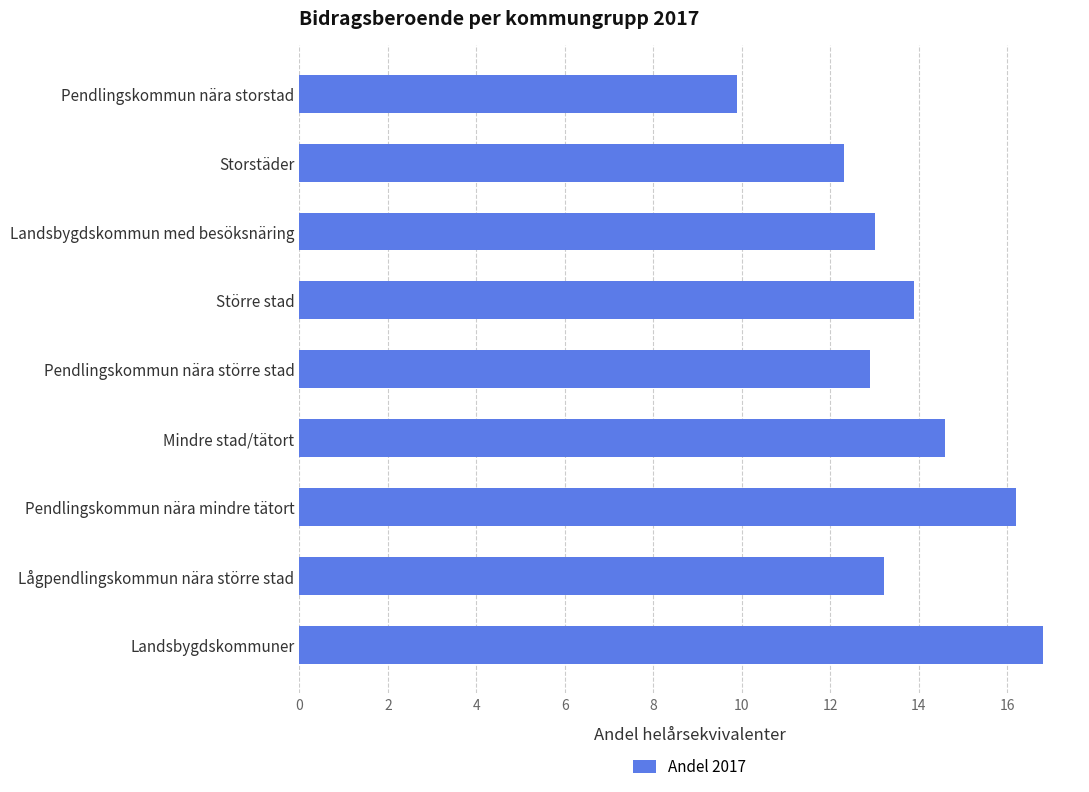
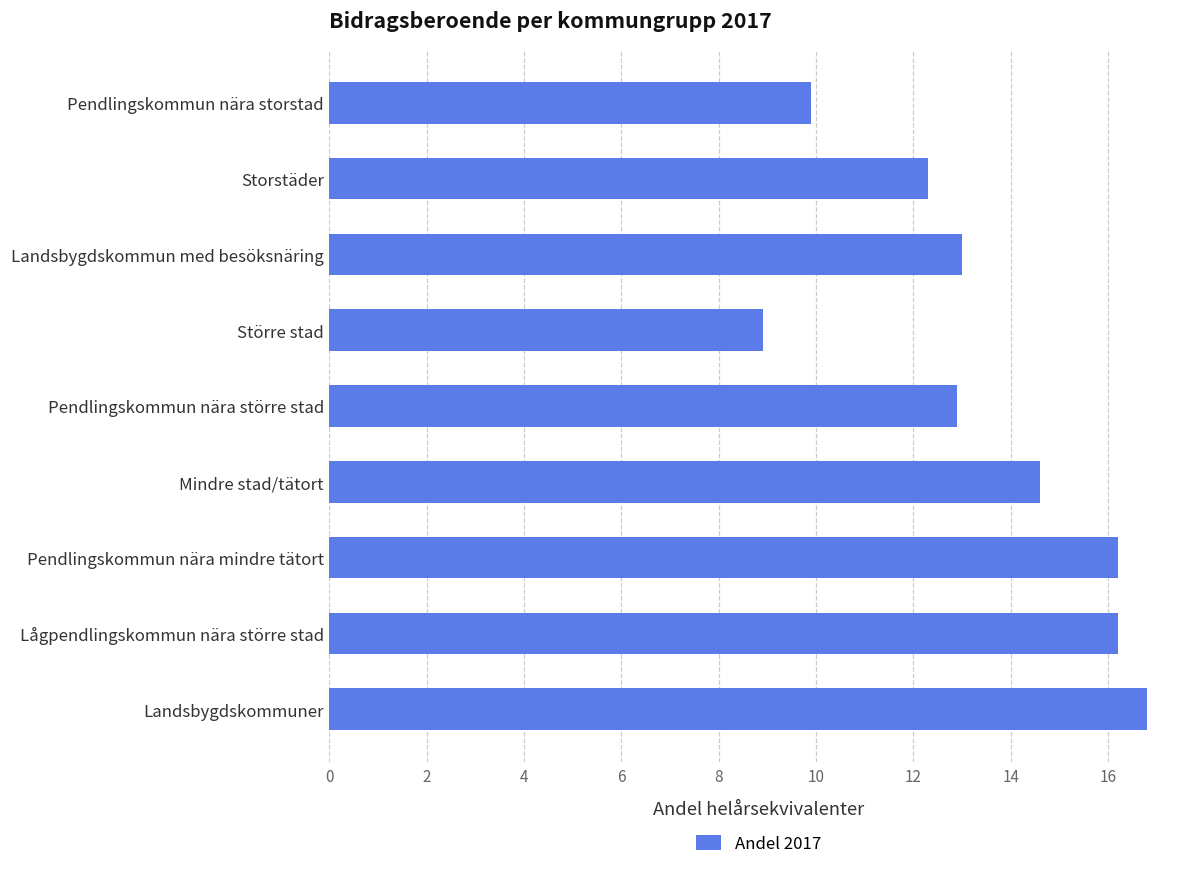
  {
    "Pendlingskommun nära storstad": 9.9,
    "Storstäder": 12.3,
    "Landsbygdskommun med besöksnäring": 13.0,
-   "Större stad": 13.9,
+   "Större stad": 8.9,
    "Pendlingskommun nära större stad": 12.9,
    "Mindre stad/tätort": 14.6,
    "Pendlingskommun nära mindre tätort": 16.2,
-   "Lågpendlingskommun nära större stad": 13.2,
+   "Lågpendlingskommun nära större stad": 16.2,
    "Landsbygdskommuner": 16.8
  }
